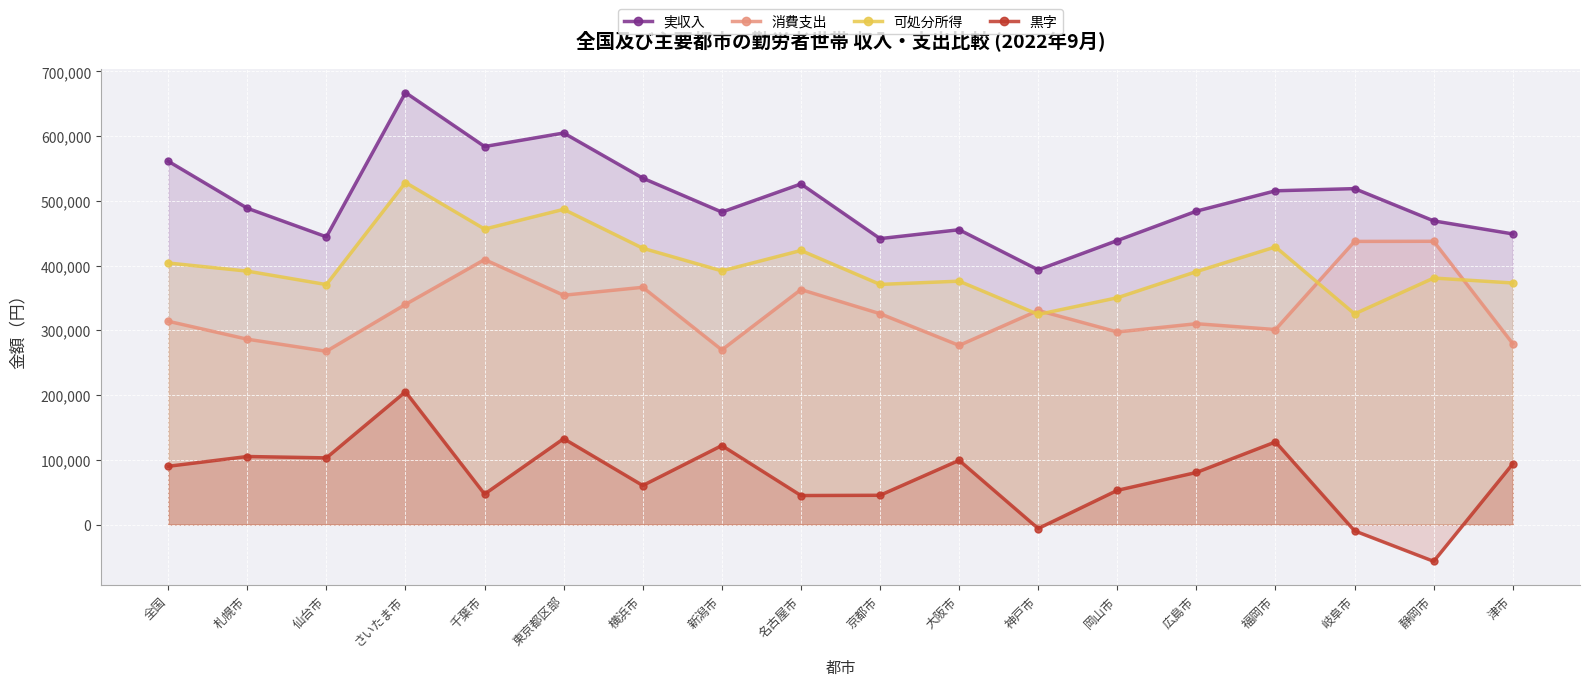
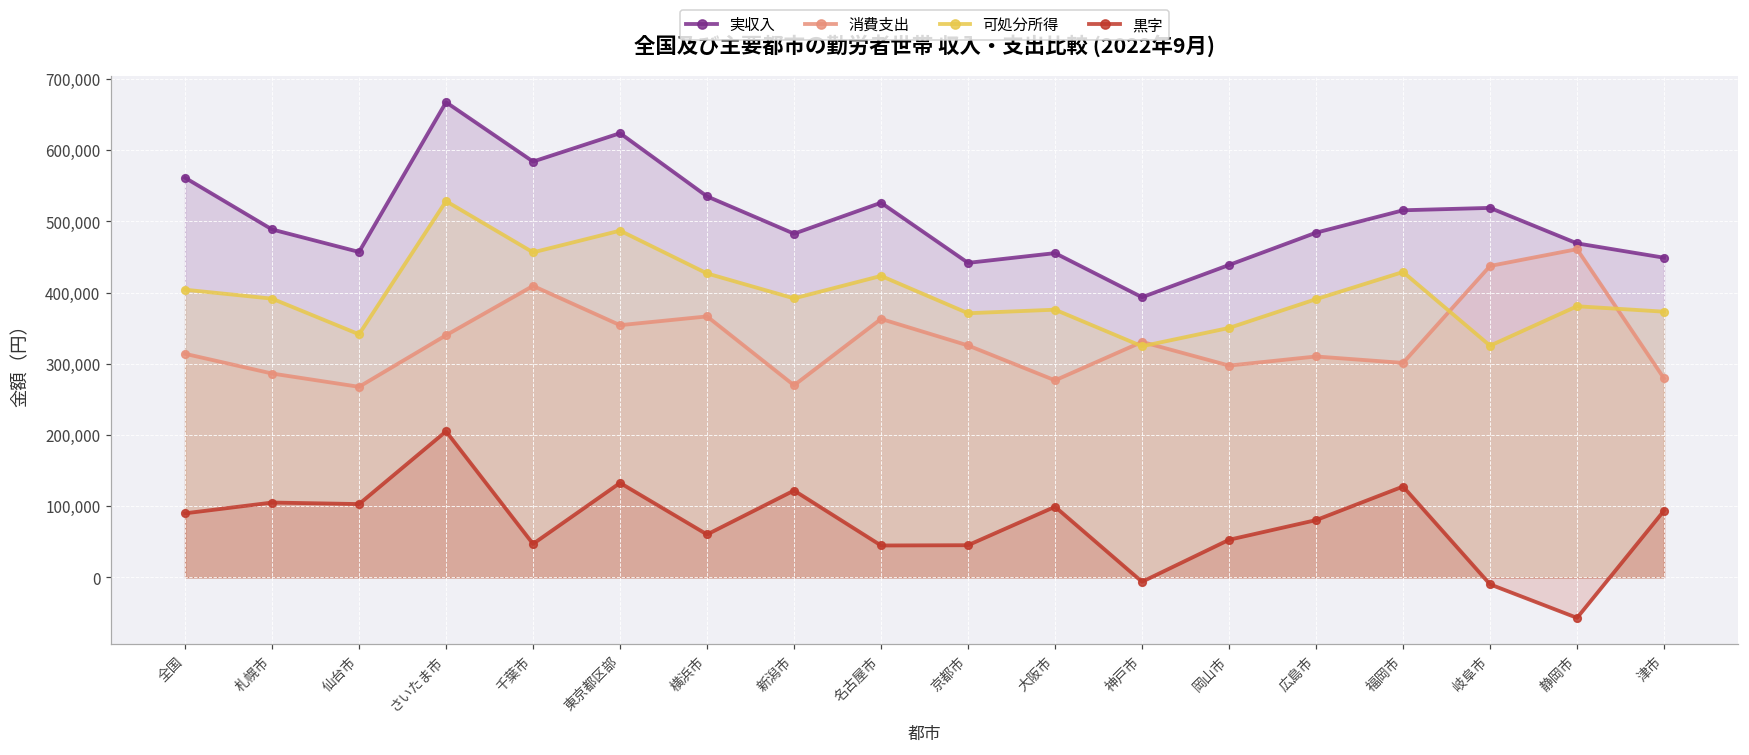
  {
    "実収入": {
      "全国": "560,000",
      "札幌市": "490,000",
-     "仙台市": "440,000",
+     "仙台市": "460,000",
      "さいたま市": "670,000",
      "千葉市": "580,000",
-     "東京都区部": "600,000",
+     "東京都区部": "620,000",
      "横浜市": "540,000",
      "新潟市": "480,000",
      "名古屋市": "530,000",
      "京都市": "440,000",
      "大阪市": "460,000",
      "神戸市": "390,000",
      "岡山市": "440,000",
      "広島市": "480,000",
      "福岡市": "520,000",
      "岐阜市": "520,000",
      "静岡市": "470,000",
      "津市": "450,000"
    },
    "消費支出": {
      "全国": "310,000",
      "札幌市": "290,000",
      "仙台市": "270,000",
      "さいたま市": "340,000",
      "千葉市": "410,000",
      "東京都区部": "350,000",
      "横浜市": "370,000",
      "新潟市": "270,000",
      "名古屋市": "360,000",
      "京都市": "330,000",
      "大阪市": "280,000",
      "神戸市": "330,000",
      "岡山市": "300,000",
      "広島市": "310,000",
      "福岡市": "300,000",
      "岐阜市": "440,000",
-     "静岡市": "440,000",
+     "静岡市": "460,000",
      "津市": "280,000"
    },
    "可処分所得": {
      "全国": "400,000",
      "札幌市": "390,000",
-     "仙台市": "370,000",
+     "仙台市": "340,000",
      "さいたま市": "530,000",
      "千葉市": "460,000",
      "東京都区部": "490,000",
      "横浜市": "430,000",
      "新潟市": "390,000",
      "名古屋市": "420,000",
      "京都市": "370,000",
      "大阪市": "380,000",
      "神戸市": "320,000",
      "岡山市": "350,000",
      "広島市": "390,000",
      "福岡市": "430,000",
      "岐阜市": "330,000",
      "静岡市": "380,000",
      "津市": "370,000"
    }
  }
